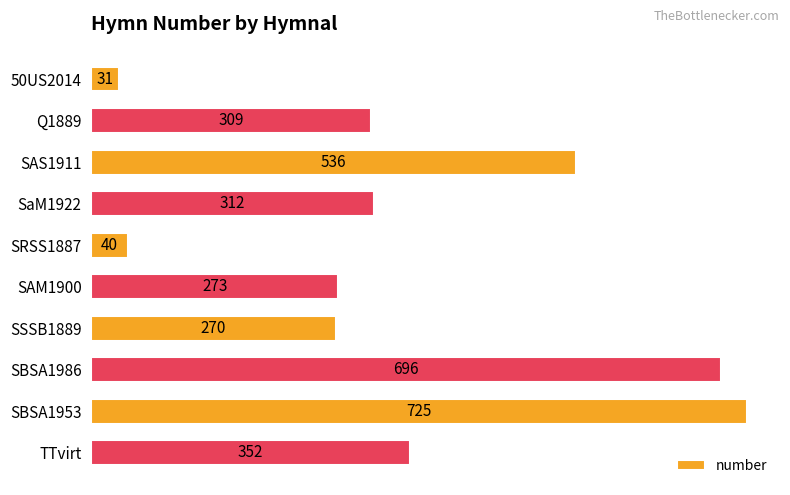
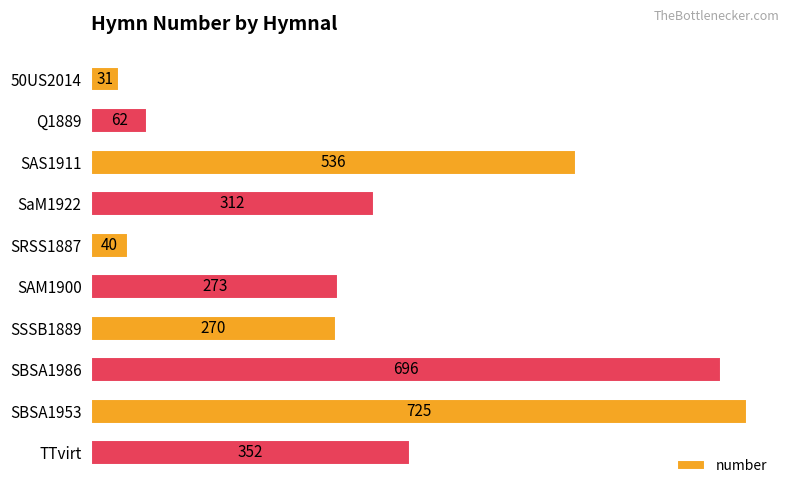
  {
    "50US2014": 31,
-   "Q1889": 309,
+   "Q1889": 62,
    "SAS1911": 536,
    "SaM1922": 312,
    "SRSS1887": 40,
    "SAM1900": 273,
    "SSSB1889": 270,
    "SBSA1986": 696,
    "SBSA1953": 725,
    "TTvirt": 352
  }
